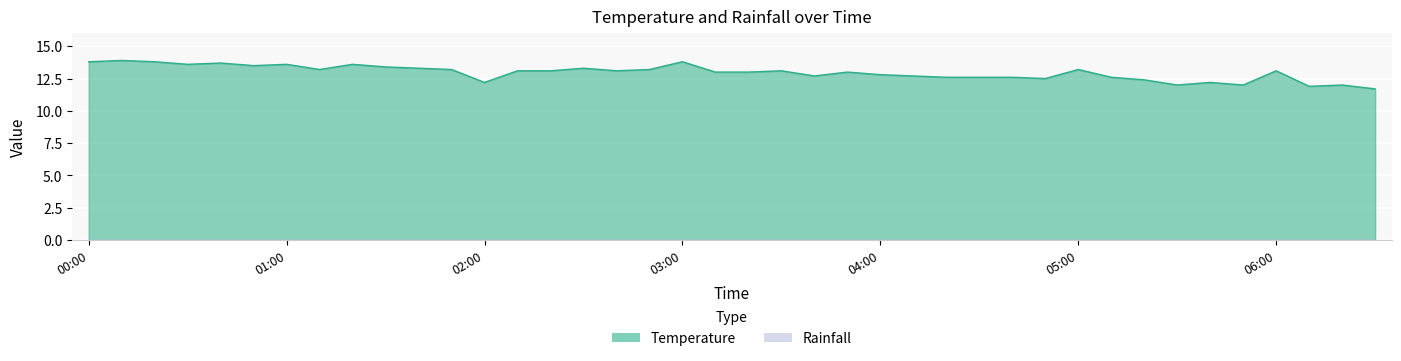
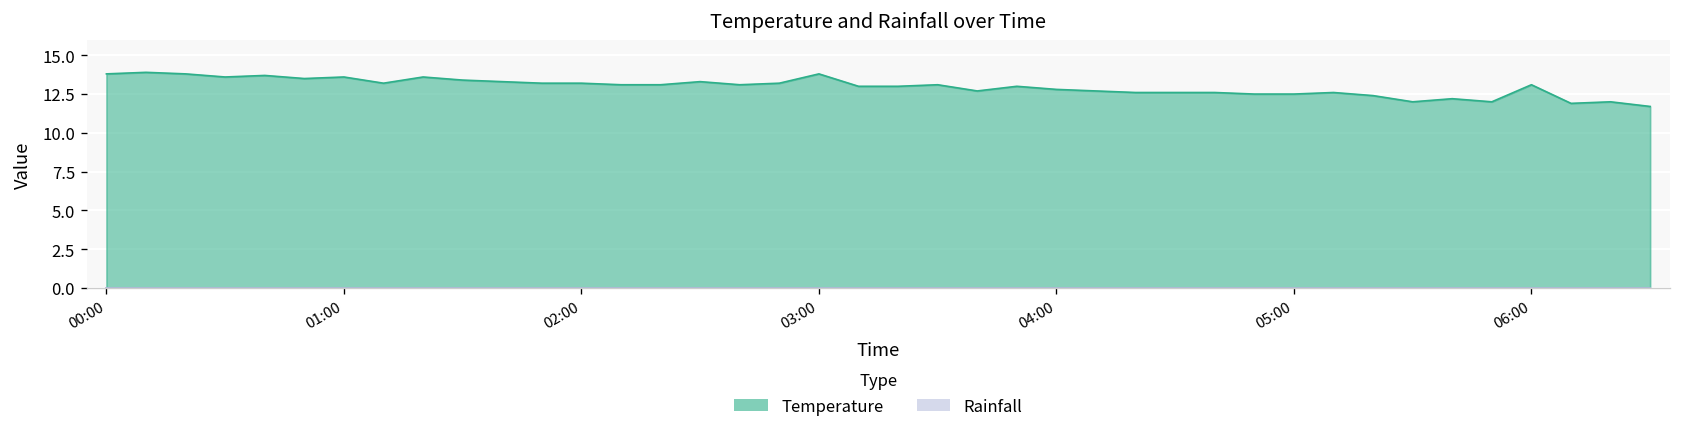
  {
    "Temperature": {
      "00:00": 13.8,
      "01:00": 13.6,
-     "02:00": 12.2,
+     "02:00": 13.2,
      "03:00": 13.8,
      "04:00": 12.8,
-     "05:00": 13.2,
+     "05:00": 12.5,
      "06:00": 13.1
    },
    "Rainfall": {
      "00:00": 0.0,
      "01:00": 0.0,
      "02:00": 0.0,
      "03:00": 0.0,
      "04:00": 0.0,
      "05:00": 0.0,
      "06:00": 0.0
    }
  }
